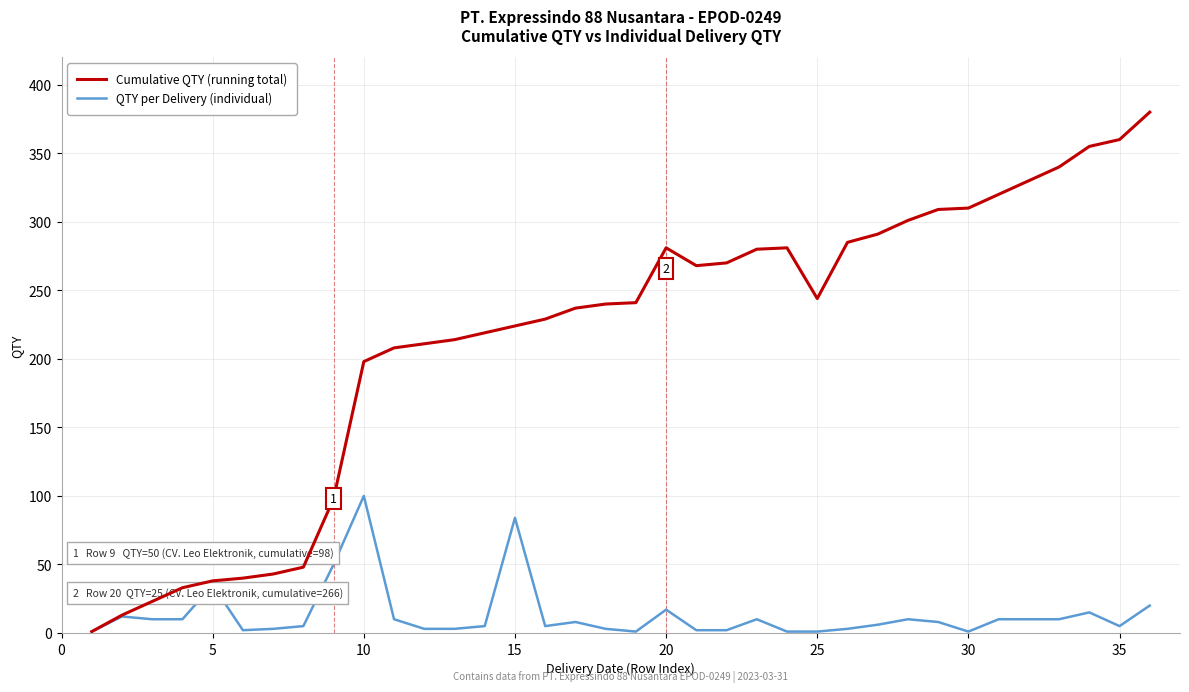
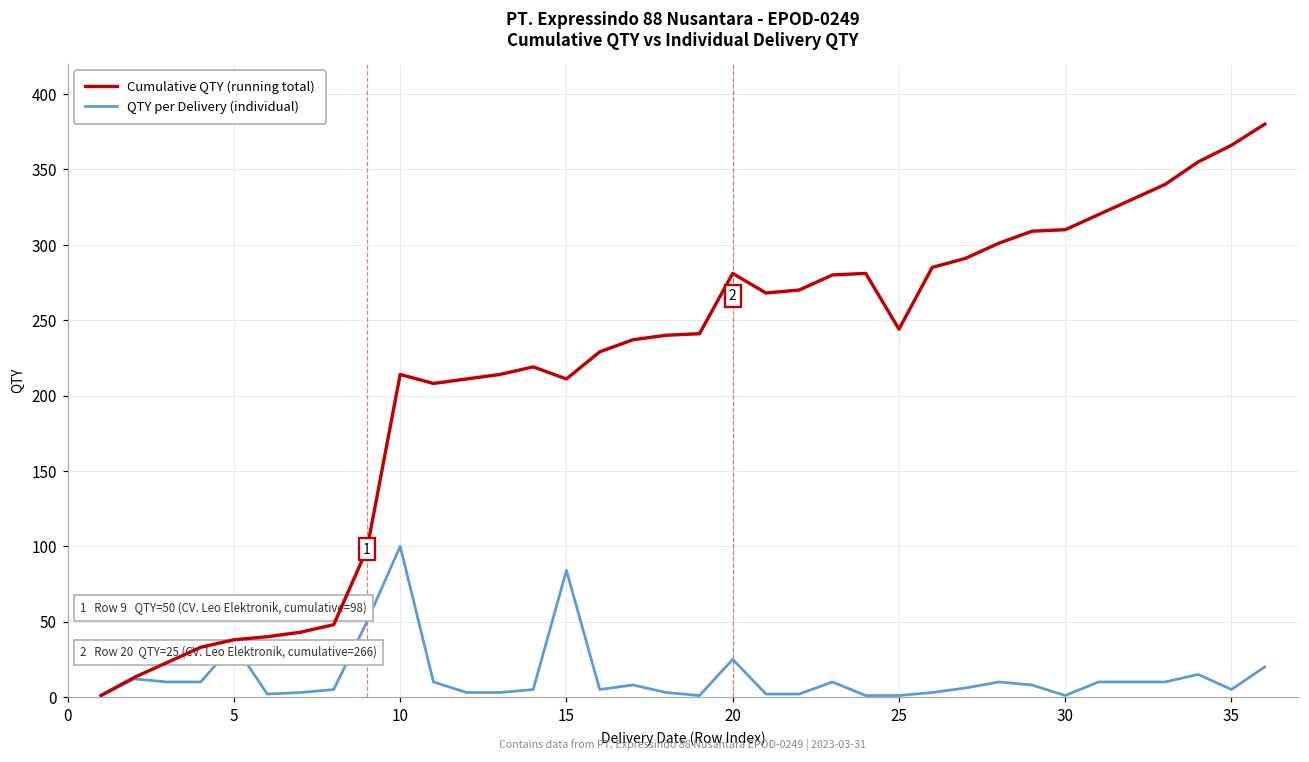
  {
    "QTY per Delivery (individual)": {
      "10": 100,
      "15": 84,
-     "20": 17,
+     "20": 25,
      "25": 1,
      "30": 1,
      "35": 5
    },
    "Cumulative QTY (running total)": {
      "5": 38,
-     "10": 198,
-     "15": 224,
+     "10": 214,
+     "15": 211,
      "25": 244,
      "30": 310,
-     "35": 360
+     "35": 366
    }
  }
